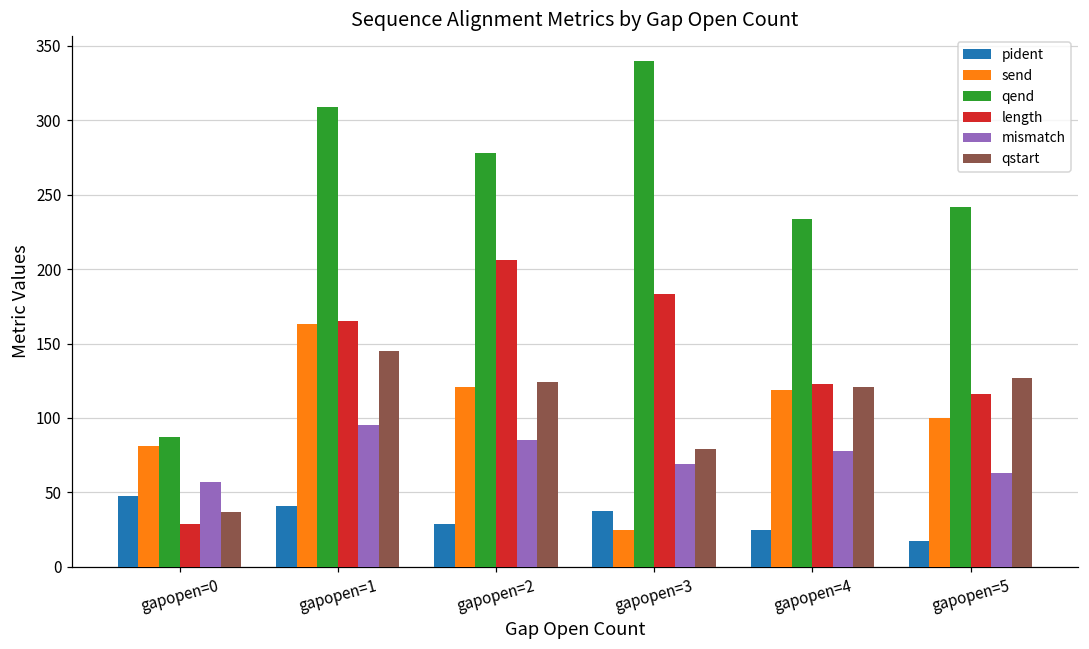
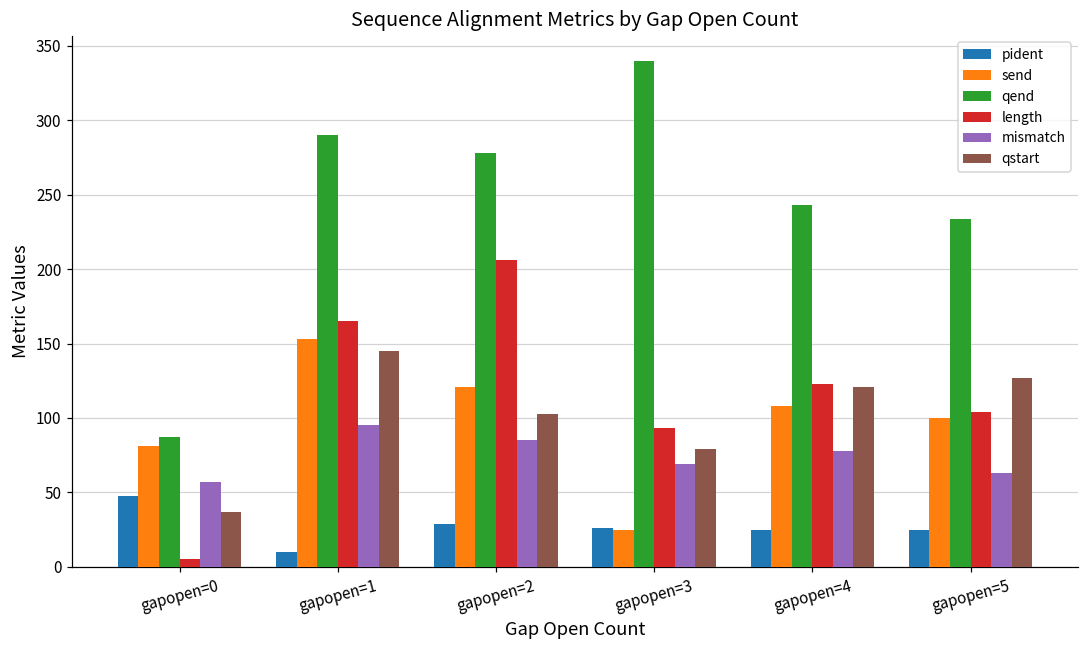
  {
    "pident": {
      "gapopen=0": 48,
-     "gapopen=1": 41,
+     "gapopen=1": 10,
      "gapopen=2": 29,
-     "gapopen=3": 38,
+     "gapopen=3": 26,
      "gapopen=4": 24,
-     "gapopen=5": 17
+     "gapopen=5": 25
    },
    "send": {
      "gapopen=0": 81,
-     "gapopen=1": 163,
+     "gapopen=1": 153,
      "gapopen=2": 121,
      "gapopen=3": 25,
-     "gapopen=4": 119,
+     "gapopen=4": 108,
      "gapopen=5": 100
    },
    "qend": {
      "gapopen=0": 87,
-     "gapopen=1": 309,
+     "gapopen=1": 290,
      "gapopen=2": 278,
      "gapopen=3": 340,
-     "gapopen=4": 234,
-     "gapopen=5": 242
+     "gapopen=4": 243,
+     "gapopen=5": 234
    },
    "length": {
-     "gapopen=0": 29,
+     "gapopen=0": 5,
      "gapopen=1": 165,
      "gapopen=2": 206,
-     "gapopen=3": 183,
+     "gapopen=3": 93,
      "gapopen=4": 123,
-     "gapopen=5": 116
+     "gapopen=5": 104
    },
    "mismatch": {
      "gapopen=0": 57,
      "gapopen=1": 95,
      "gapopen=2": 85,
      "gapopen=3": 69,
      "gapopen=4": 78,
      "gapopen=5": 63
    },
    "qstart": {
      "gapopen=0": 37,
      "gapopen=1": 145,
-     "gapopen=2": 124,
+     "gapopen=2": 103,
      "gapopen=3": 79,
      "gapopen=4": 121,
      "gapopen=5": 127
    }
  }
